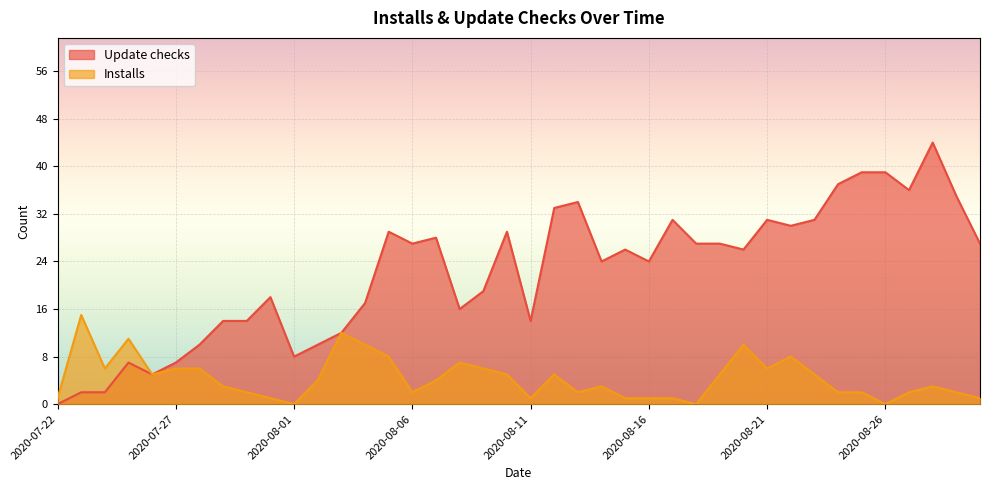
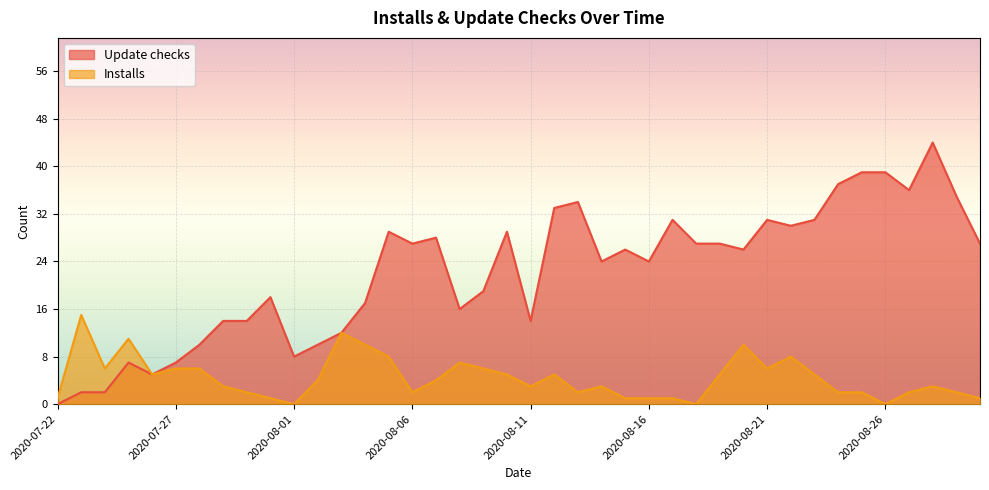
  {
    "Update checks": {
      "2020-07-22": 0,
      "2020-07-27": 7,
      "2020-08-01": 8,
      "2020-08-06": 27,
      "2020-08-11": 14,
      "2020-08-16": 24,
      "2020-08-21": 31,
      "2020-08-26": 39
    },
    "Installs": {
      "2020-07-22": 1,
      "2020-07-27": 6,
      "2020-08-01": 0,
      "2020-08-06": 2,
-     "2020-08-11": 1,
+     "2020-08-11": 3,
      "2020-08-16": 1,
      "2020-08-21": 6,
      "2020-08-26": 0
    }
  }
